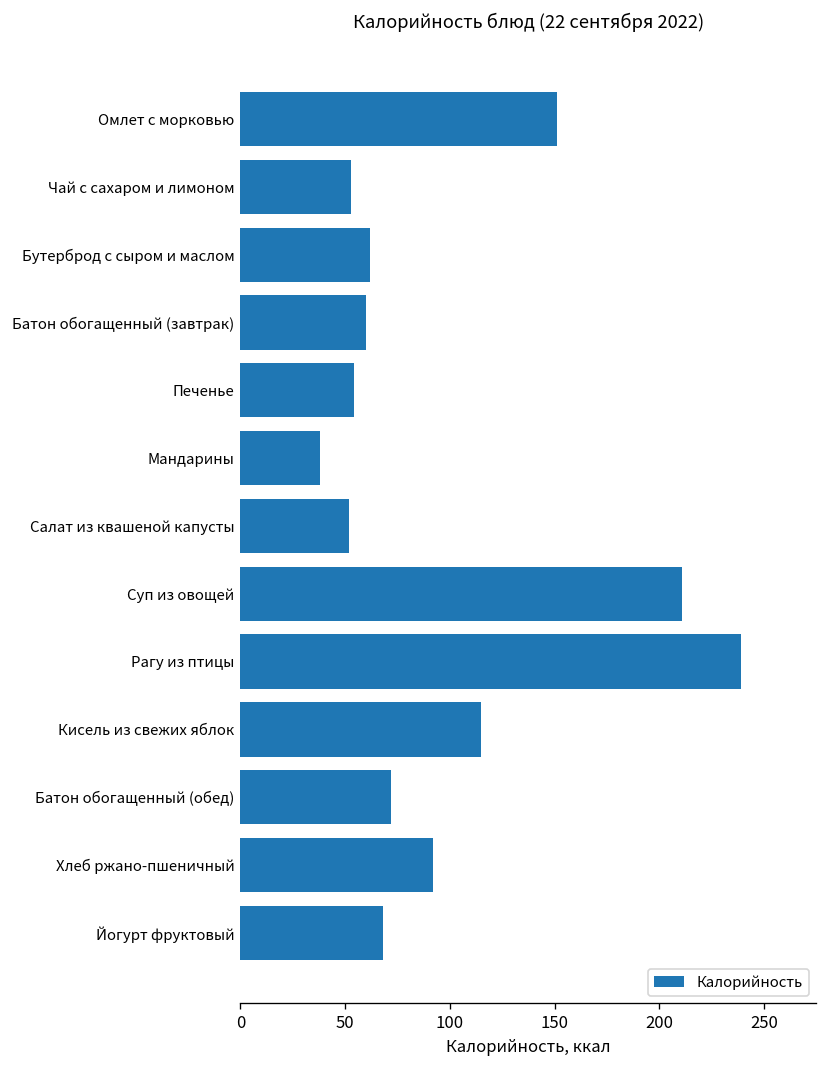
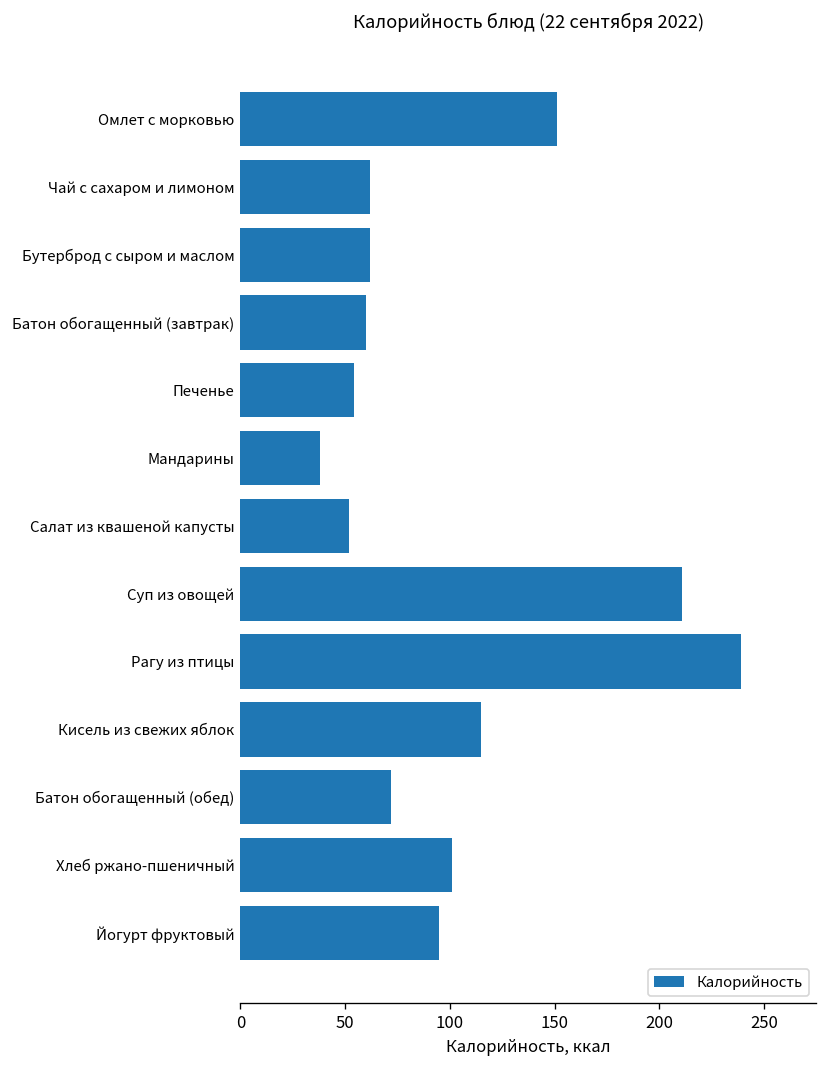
  {
    "Омлет с морковью": 151,
-   "Чай с сахаром и лимоном": 53,
+   "Чай с сахаром и лимоном": 62,
    "Бутерброд с сыром и маслом": 62,
    "Батон обогащенный (завтрак)": 60,
    "Печенье": 54,
    "Мандарины": 38,
    "Салат из квашеной капусты": 52,
    "Суп из овощей": 211,
    "Рагу из птицы": 239,
    "Кисель из свежих яблок": 115,
    "Батон обогащенный (обед)": 72,
-   "Хлеб ржано-пшеничный": 92,
-   "Йогурт фруктовый": 68
+   "Хлеб ржано-пшеничный": 101,
+   "Йогурт фруктовый": 95
  }
